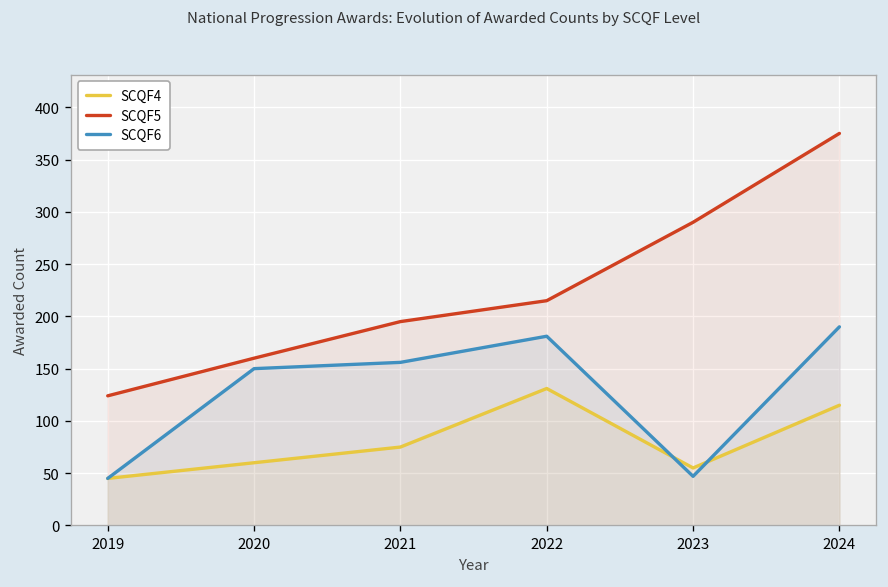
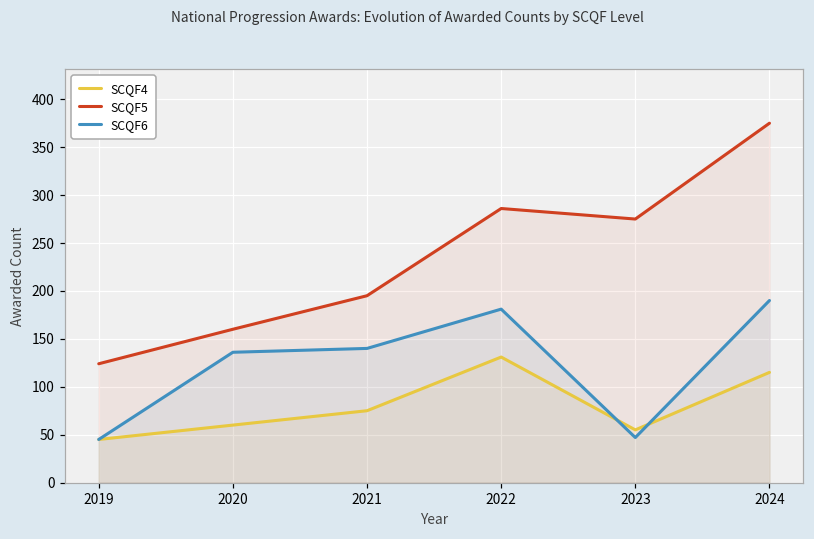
  {
    "SCQF4": {
      "2020": 60,
      "2021": 80,
      "2022": 130,
      "2023": 60,
      "2024": 120
    },
    "SCQF5": {
      "2019": 120,
      "2020": 160,
      "2021": 200,
-     "2022": 220,
-     "2023": 290,
+     "2022": 290,
+     "2023": 280,
      "2024": 380
    },
    "SCQF6": {
-     "2020": 150,
-     "2021": 160,
+     "2020": 140,
+     "2021": 140,
      "2022": 180,
      "2023": 50,
      "2024": 190
    }
  }
